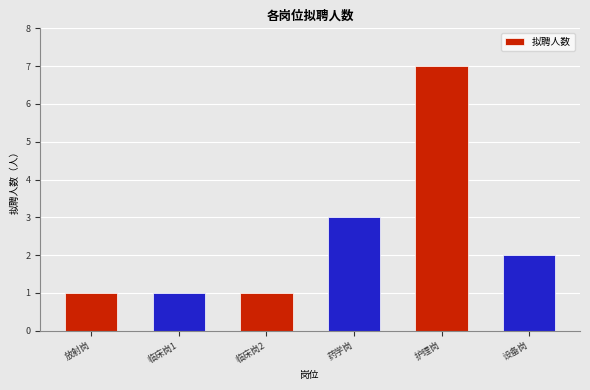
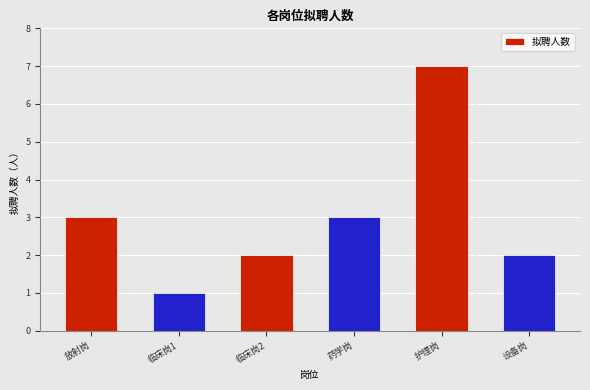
  {
-   "放射岗": 1,
+   "放射岗": 3,
    "临床岗1": 1,
-   "临床岗2": 1,
+   "临床岗2": 2,
    "药学岗": 3,
    "护理岗": 7,
    "设备岗": 2
  }
